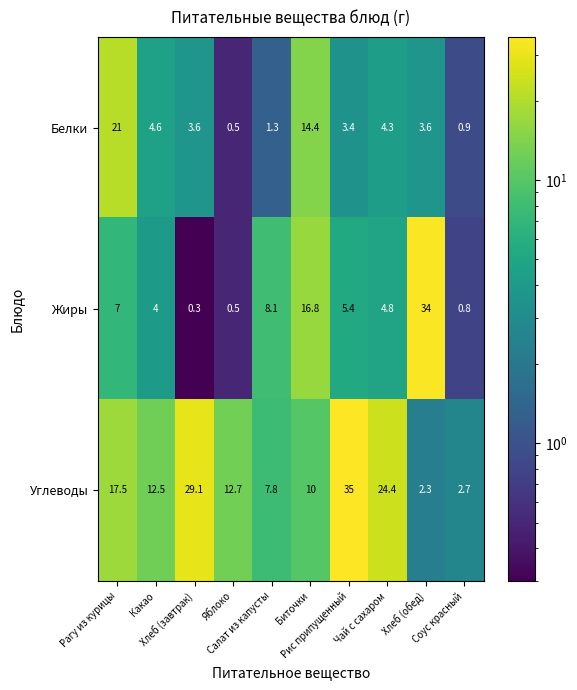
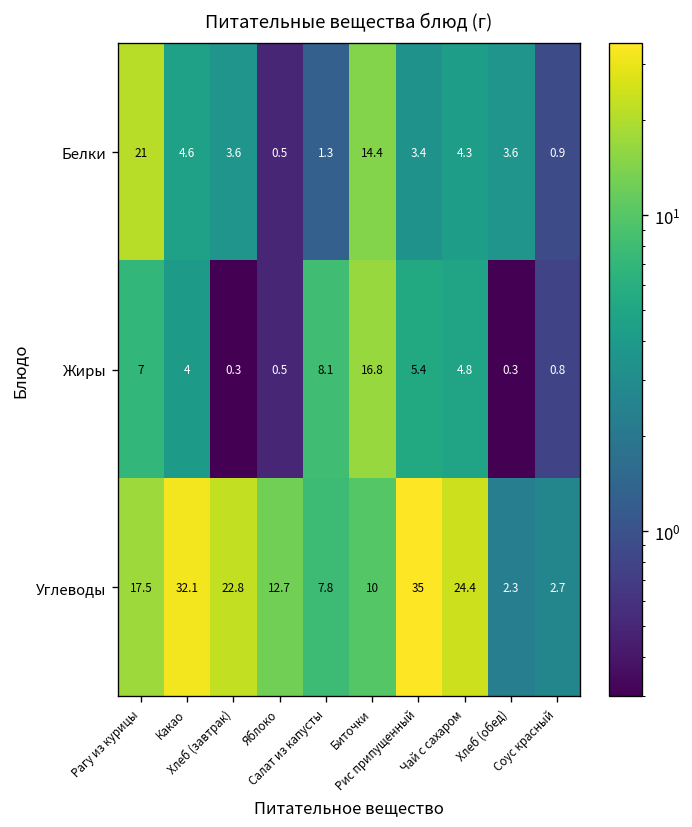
  {
    "Белки": {
      "Рагу из курицы": 21,
      "Какао": 4.6,
      "Хлеб (завтрак)": 3.6,
      "Яблоко": 0.5,
      "Салат из капусты": 1.3,
      "Биточки": 14.4,
      "Рис припущенный": 3.4,
      "Чай с сахаром": 4.3,
      "Хлеб (обед)": 3.6,
      "Соус красный": 0.9
    },
    "Жиры": {
      "Рагу из курицы": 7,
      "Какао": 4,
      "Хлеб (завтрак)": 0.3,
      "Яблоко": 0.5,
      "Салат из капусты": 8.1,
      "Биточки": 16.8,
      "Рис припущенный": 5.4,
      "Чай с сахаром": 4.8,
-     "Хлеб (обед)": 34,
+     "Хлеб (обед)": 0.3,
      "Соус красный": 0.8
    },
    "Углеводы": {
      "Рагу из курицы": 17.5,
-     "Какао": 12.5,
-     "Хлеб (завтрак)": 29.1,
+     "Какао": 32.1,
+     "Хлеб (завтрак)": 22.8,
      "Яблоко": 12.7,
      "Салат из капусты": 7.8,
      "Биточки": 10,
      "Рис припущенный": 35,
      "Чай с сахаром": 24.4,
      "Хлеб (обед)": 2.3,
      "Соус красный": 2.7
    }
  }
